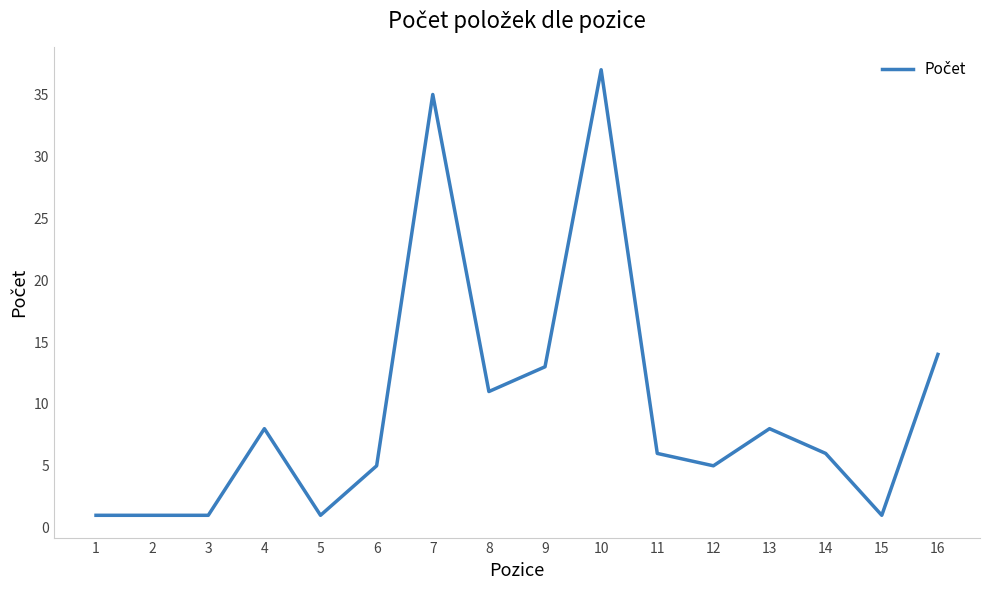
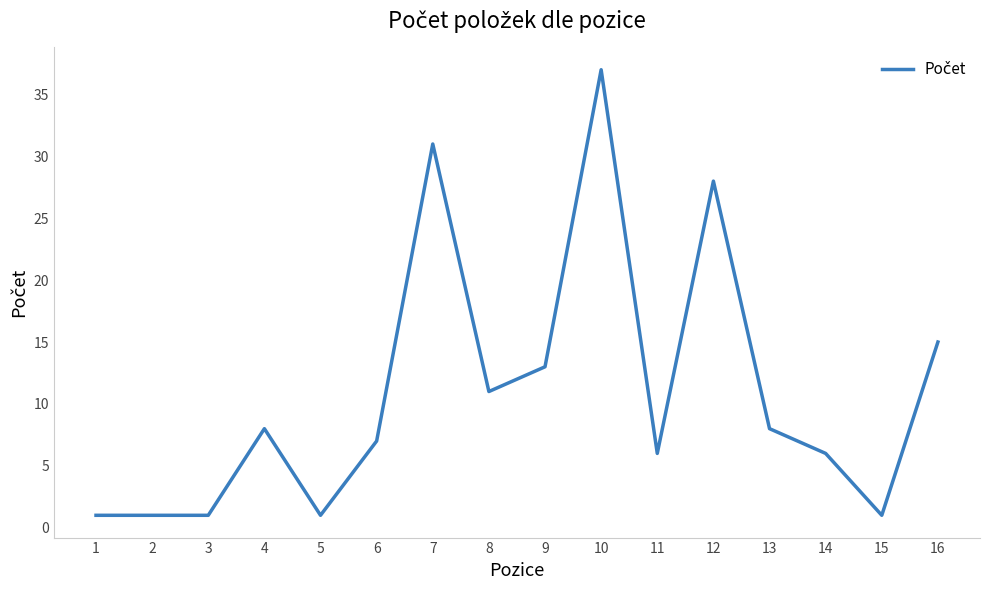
  {
    "1": 1,
    "2": 1,
    "3": 1,
    "4": 8,
    "5": 1,
-   "6": 5,
-   "7": 35,
+   "6": 7,
+   "7": 31,
    "8": 11,
    "9": 13,
    "10": 37,
    "11": 6,
-   "12": 5,
+   "12": 28,
    "13": 8,
    "14": 6,
    "15": 1,
-   "16": 14
+   "16": 15
  }
